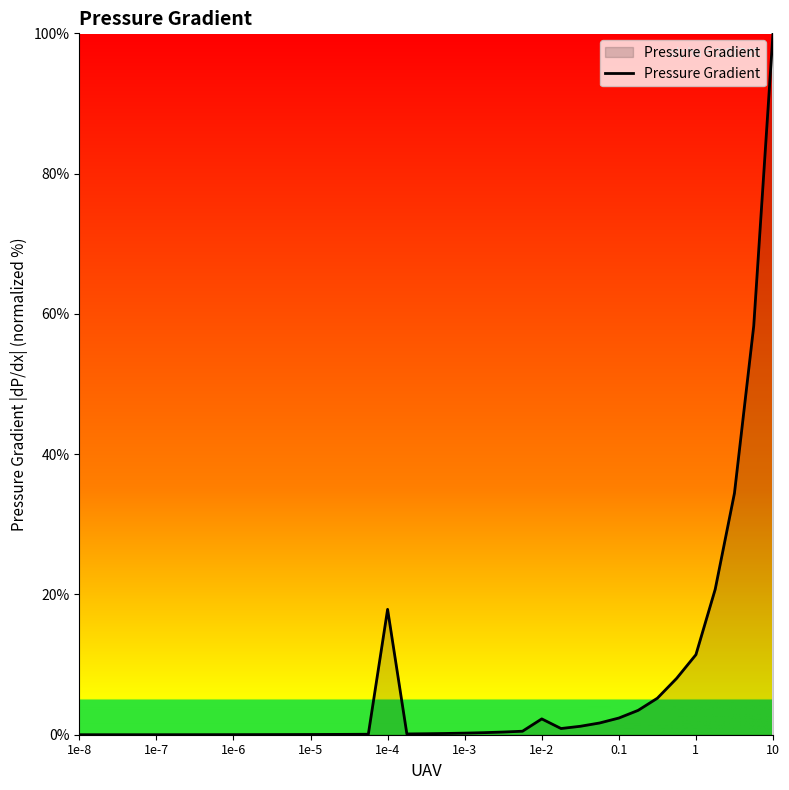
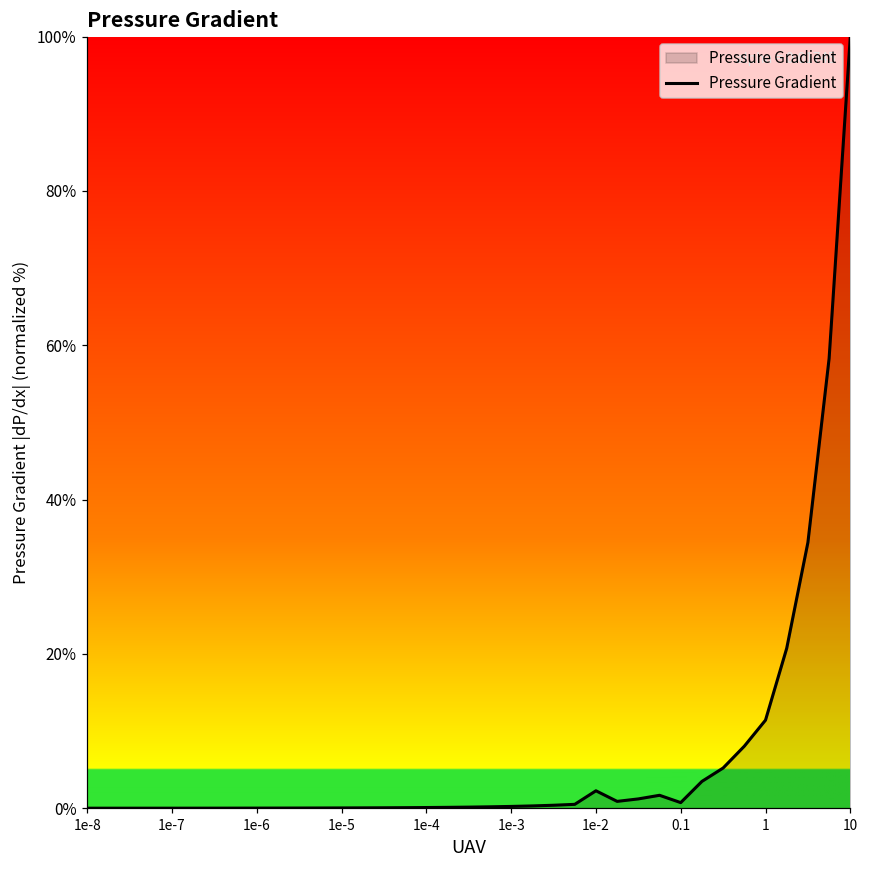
  {
    "1e-8": "0%",
    "1e-7": "0%",
    "1e-6": "0%",
    "1e-5": "0%",
-   "1e-4": "18%",
+   "1e-4": "0%",
    "1e-3": "0%",
    "1e-2": "2%",
-   "0.1": "2%",
+   "0.1": "1%",
    "1": "11%"
  }
